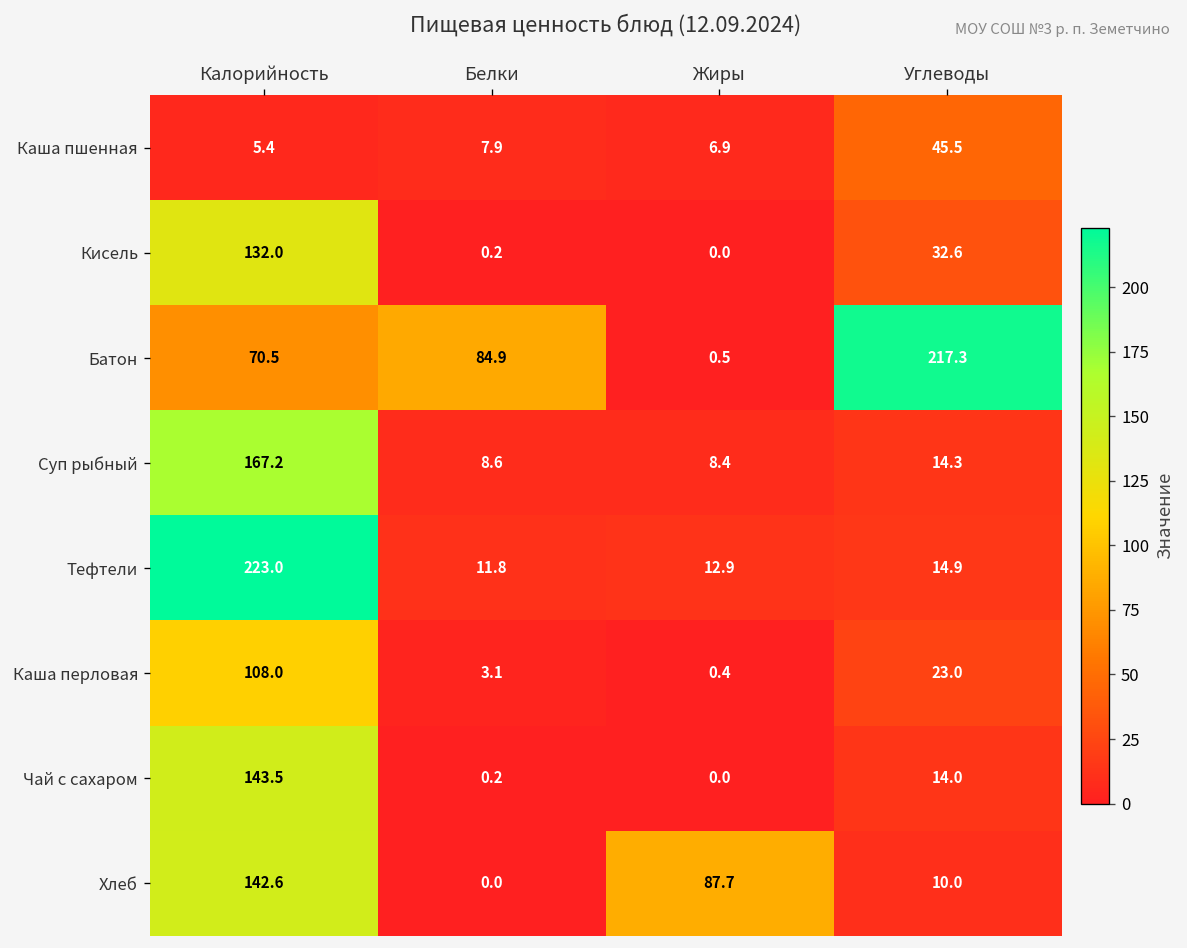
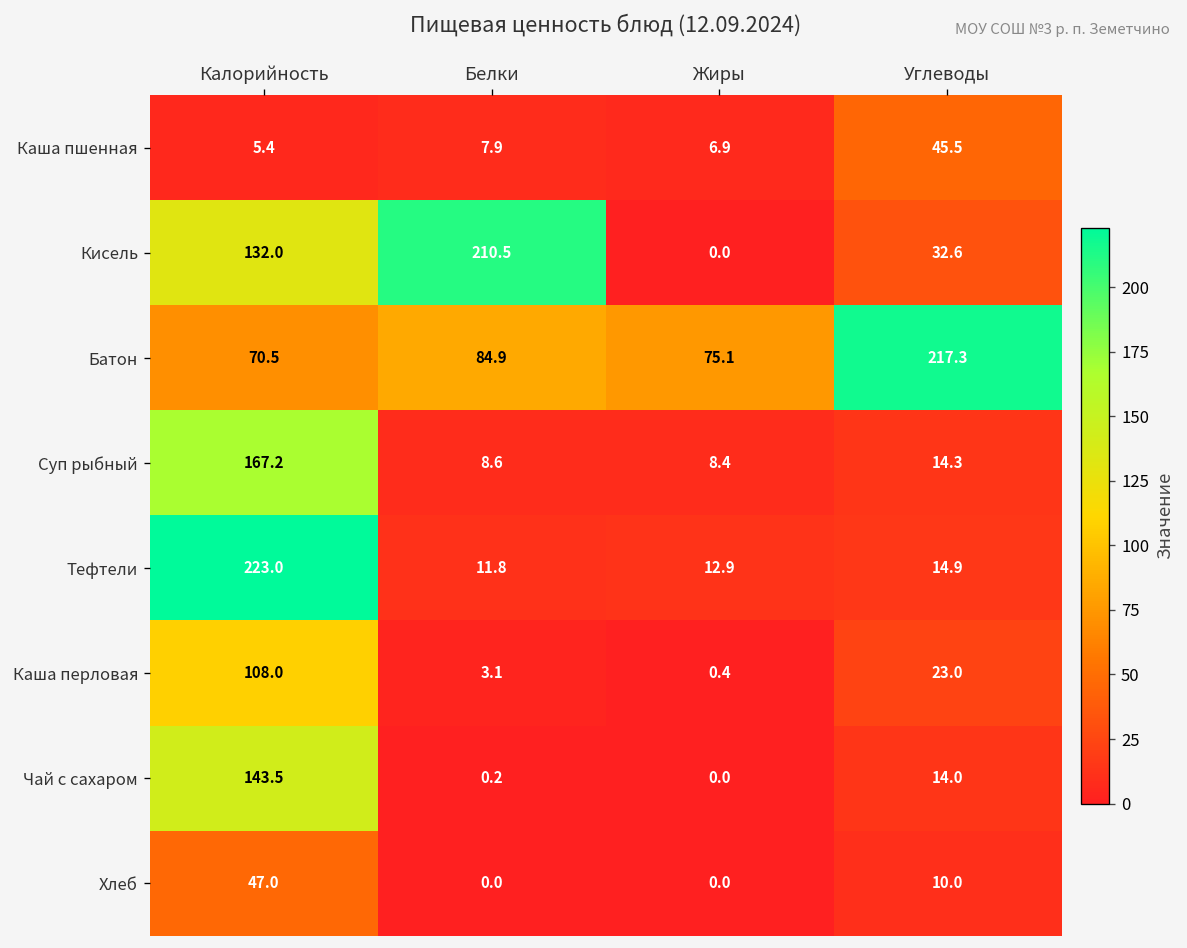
  {
    "Каша пшенная": {
      "Калорийность": 5.4,
      "Белки": 7.9,
      "Жиры": 6.9,
      "Углеводы": 45.5
    },
    "Кисель": {
      "Калорийность": 132.0,
-     "Белки": 0.2,
+     "Белки": 210.5,
      "Жиры": 0.0,
      "Углеводы": 32.6
    },
    "Батон": {
      "Калорийность": 70.5,
      "Белки": 84.9,
-     "Жиры": 0.5,
+     "Жиры": 75.1,
      "Углеводы": 217.3
    },
    "Суп рыбный": {
      "Калорийность": 167.2,
      "Белки": 8.6,
      "Жиры": 8.4,
      "Углеводы": 14.3
    },
    "Тефтели": {
      "Калорийность": 223.0,
      "Белки": 11.8,
      "Жиры": 12.9,
      "Углеводы": 14.9
    },
    "Каша перловая": {
      "Калорийность": 108.0,
      "Белки": 3.1,
      "Жиры": 0.4,
      "Углеводы": 23.0
    },
    "Чай с сахаром": {
      "Калорийность": 143.5,
      "Белки": 0.2,
      "Жиры": 0.0,
      "Углеводы": 14.0
    },
    "Хлеб": {
-     "Калорийность": 142.6,
+     "Калорийность": 47.0,
      "Белки": 0.0,
-     "Жиры": 87.7,
+     "Жиры": 0.0,
      "Углеводы": 10.0
    }
  }
